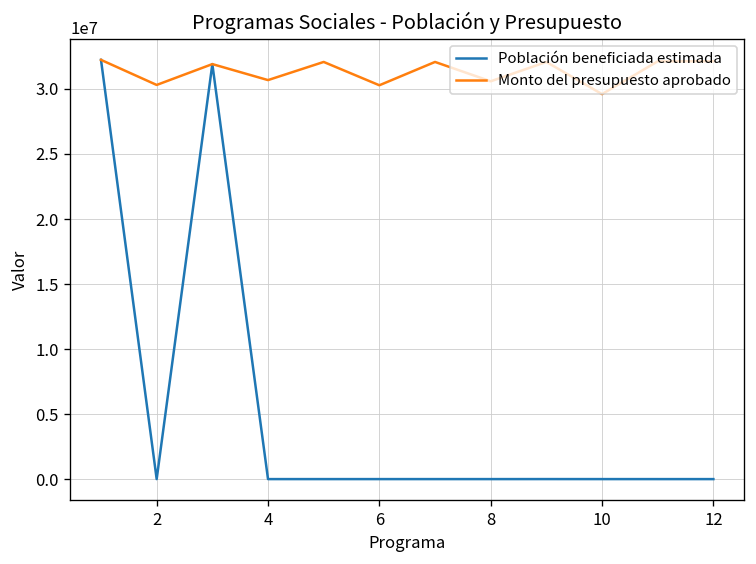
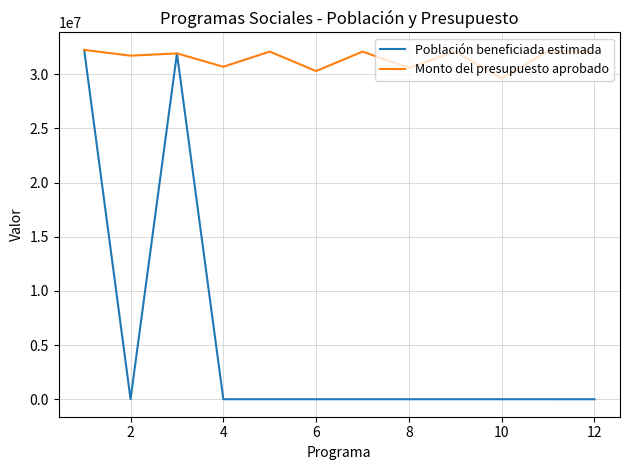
  {
    "Población beneficiada estimada": {
      "2": 0,
      "4": 0,
      "6": 0,
      "8": 0,
      "10": 0,
      "12": 0
    },
    "Monto del presupuesto aprobado": {
-     "2": 30300000,
+     "2": 31700000,
      "4": 30700000,
      "6": 30300000
    }
  }
